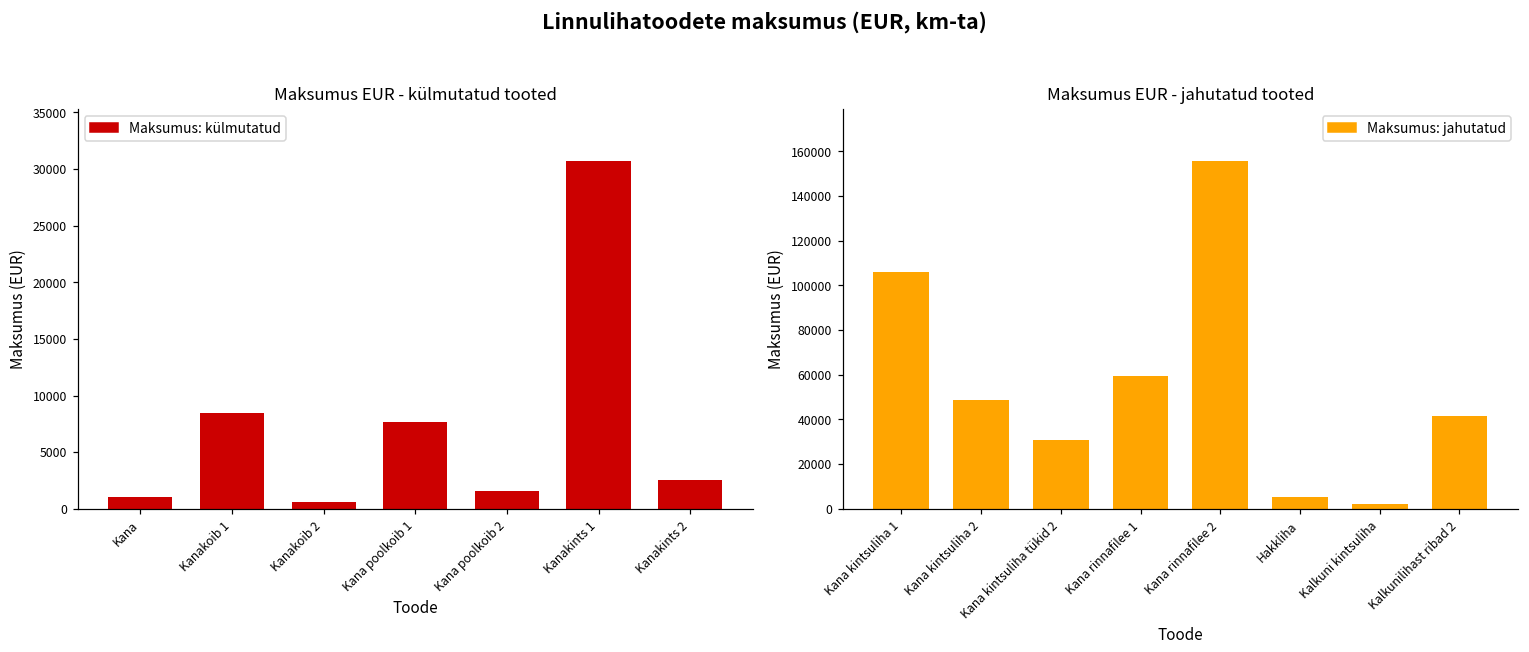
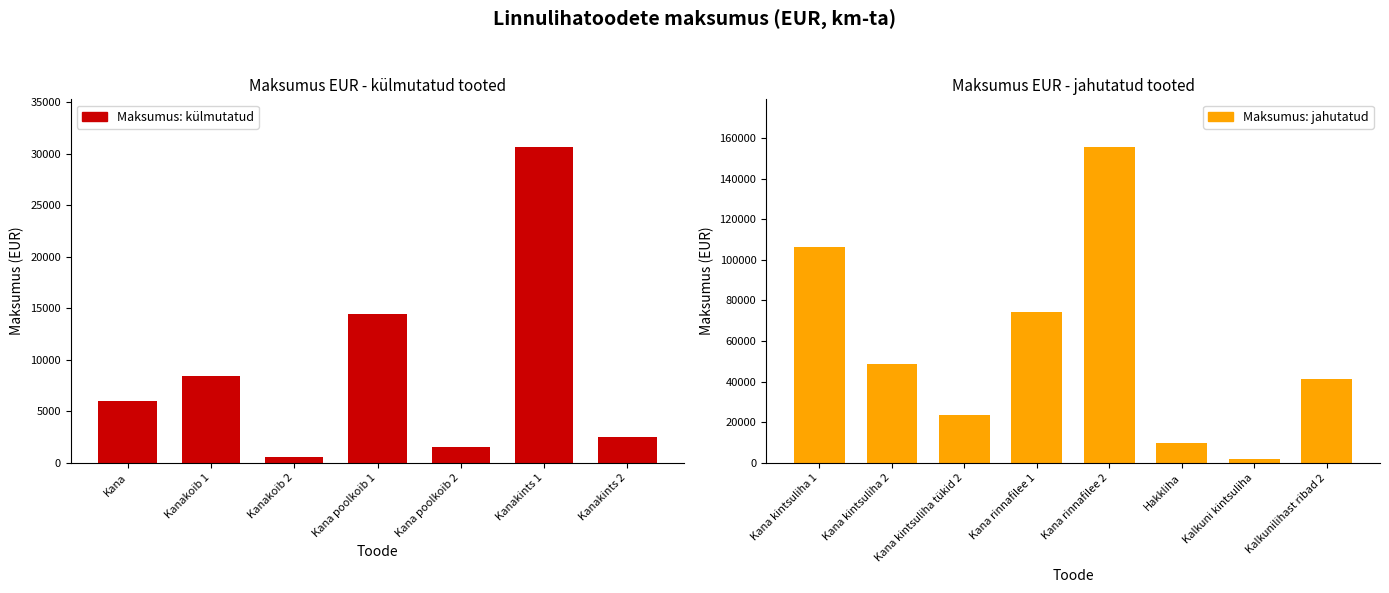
  {
    "Maksumus EUR - külmutatud tooted": {
-     "Kana": 1000,
+     "Kana": 6000,
      "Kanakoib 1": 8400,
      "Kanakoib 2": 600,
-     "Kana poolkoib 1": 7600,
+     "Kana poolkoib 1": 14400,
      "Kana poolkoib 2": 1500,
      "Kanakints 1": 30700,
      "Kanakints 2": 2500
    },
    "Maksumus EUR - jahutatud tooted": {
      "Kana kintsuliha 1": 106000,
      "Kana kintsuliha 2": 49000,
-     "Kana kintsuliha tükid 2": 31000,
-     "Kana rinnafilee 1": 59000,
+     "Kana kintsuliha tükid 2": 24000,
+     "Kana rinnafilee 1": 74000,
      "Kana rinnafilee 2": 156000,
-     "Hakkliha": 5000,
+     "Hakkliha": 10000,
      "Kalkuni kintsuliha": 2000,
      "Kalkunilihast ribad 2": 41000
    }
  }
